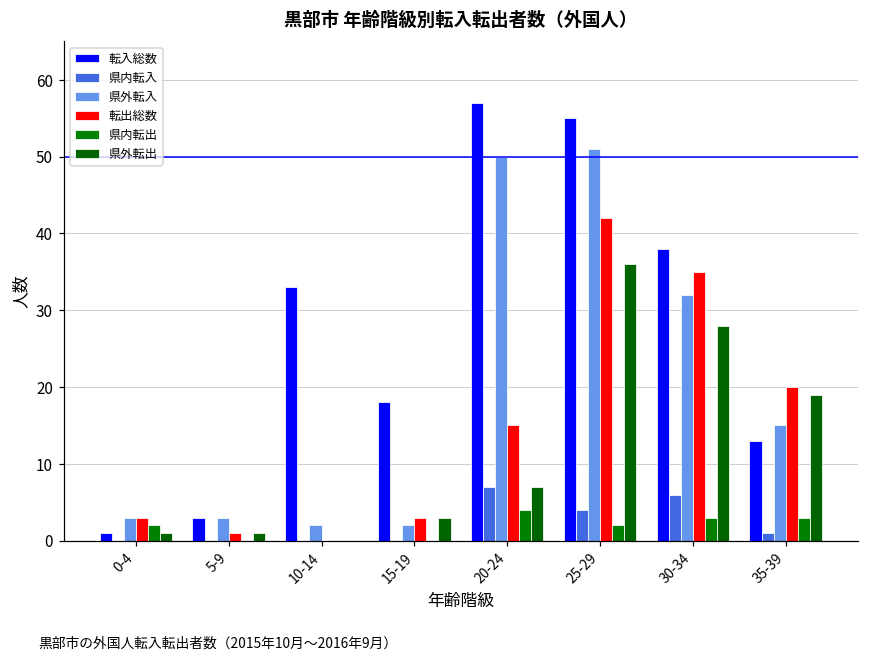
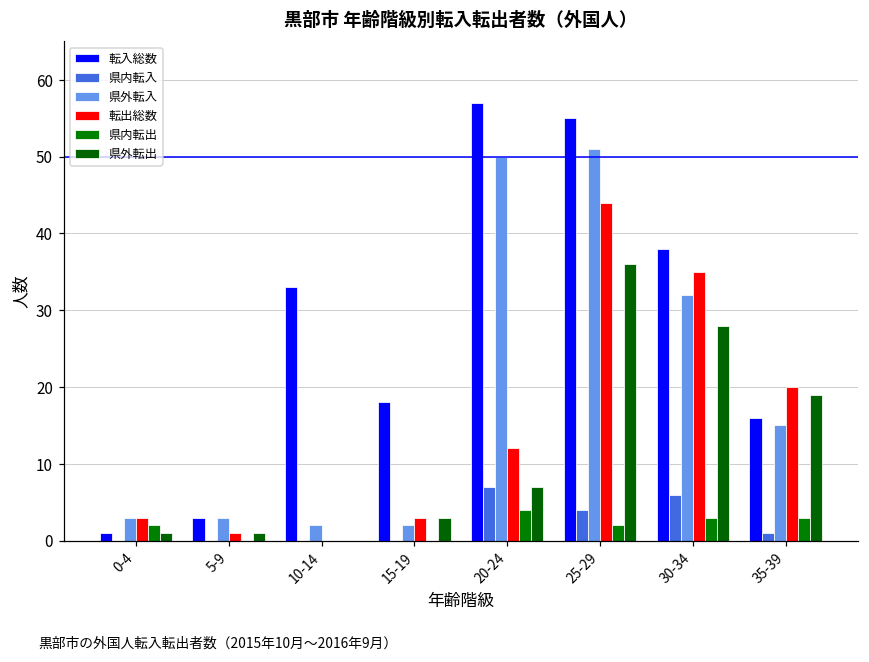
  {
    "転入総数": {
      "0-4": 1,
      "5-9": 3,
      "10-14": 33,
      "15-19": 18,
      "20-24": 57,
      "25-29": 55,
      "30-34": 38,
-     "35-39": 13
+     "35-39": 16
    },
    "転出総数": {
      "0-4": 3,
      "5-9": 1,
      "10-14": 0,
      "15-19": 3,
-     "20-24": 15,
-     "25-29": 42,
+     "20-24": 12,
+     "25-29": 44,
      "30-34": 35,
      "35-39": 20
    }
  }
